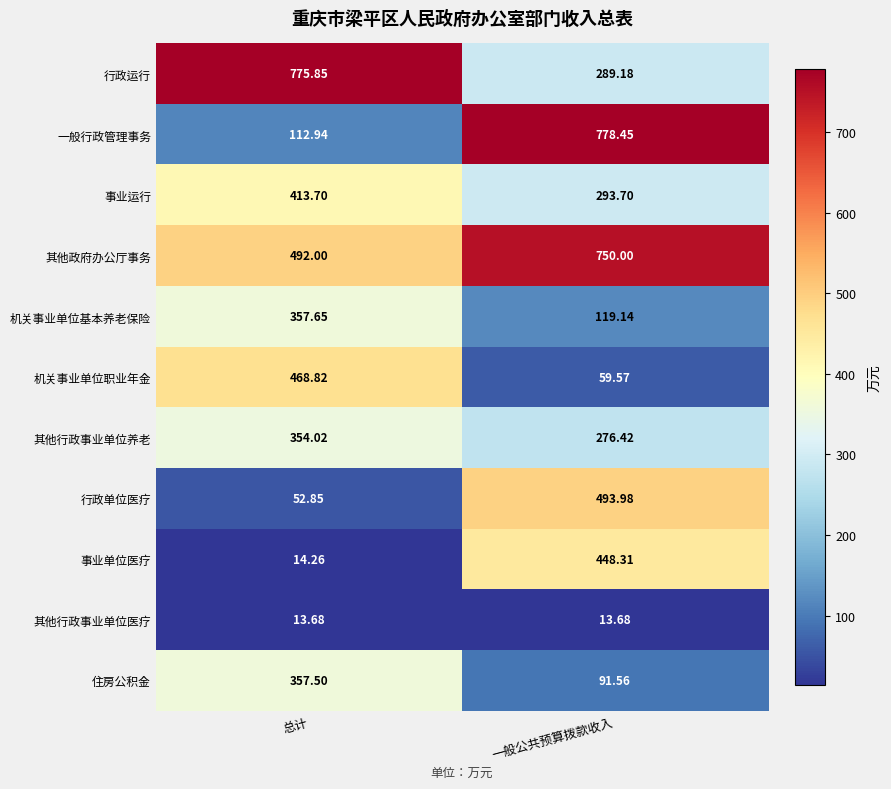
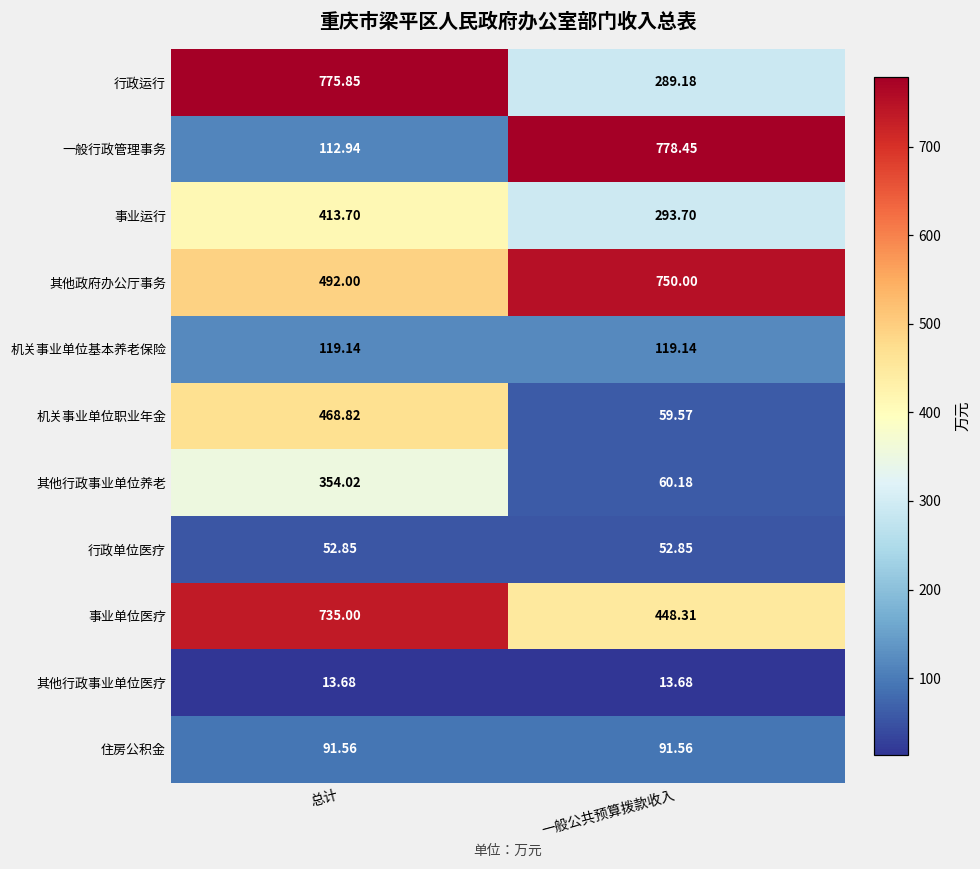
  {
    "行政运行": {
      "总计": 775.85,
      "一般公共预算拨款收入": 289.18
    },
    "一般行政管理事务": {
      "总计": 112.94,
      "一般公共预算拨款收入": 778.45
    },
    "事业运行": {
      "总计": 413.70,
      "一般公共预算拨款收入": 293.70
    },
    "其他政府办公厅事务": {
      "总计": 492.00,
      "一般公共预算拨款收入": 750.00
    },
    "机关事业单位基本养老保险": {
-     "总计": 357.65,
+     "总计": 119.14,
      "一般公共预算拨款收入": 119.14
    },
    "机关事业单位职业年金": {
      "总计": 468.82,
      "一般公共预算拨款收入": 59.57
    },
    "其他行政事业单位养老": {
      "总计": 354.02,
-     "一般公共预算拨款收入": 276.42
+     "一般公共预算拨款收入": 60.18
    },
    "行政单位医疗": {
      "总计": 52.85,
-     "一般公共预算拨款收入": 493.98
+     "一般公共预算拨款收入": 52.85
    },
    "事业单位医疗": {
-     "总计": 14.26,
+     "总计": 735.00,
      "一般公共预算拨款收入": 448.31
    },
    "其他行政事业单位医疗": {
      "总计": 13.68,
      "一般公共预算拨款收入": 13.68
    },
    "住房公积金": {
-     "总计": 357.50,
+     "总计": 91.56,
      "一般公共预算拨款收入": 91.56
    }
  }
